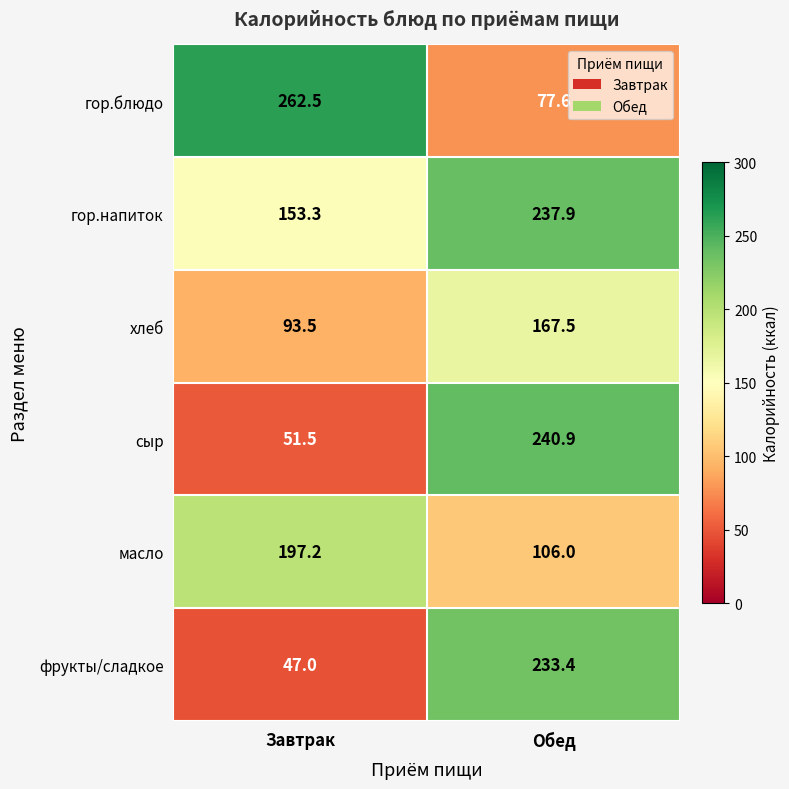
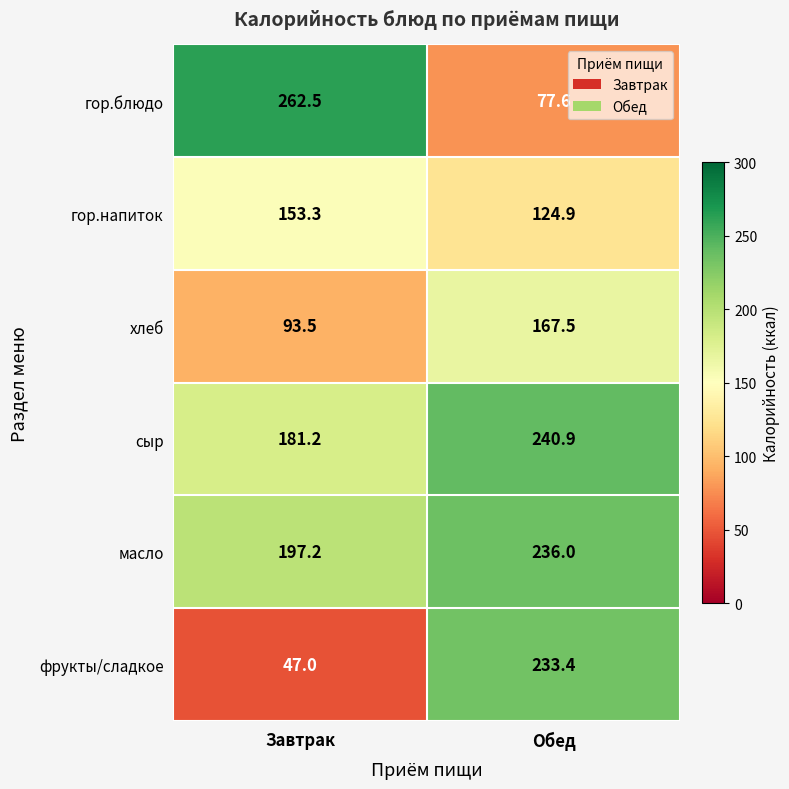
  {
    "гор.блюдо": {
      "Завтрак": 262.5
    },
    "гор.напиток": {
      "Завтрак": 153.3,
-     "Обед": 237.9
+     "Обед": 124.9
    },
    "хлеб": {
      "Завтрак": 93.5,
      "Обед": 167.5
    },
    "сыр": {
-     "Завтрак": 51.5,
+     "Завтрак": 181.2,
      "Обед": 240.9
    },
    "масло": {
      "Завтрак": 197.2,
-     "Обед": 106.0
+     "Обед": 236.0
    },
    "фрукты/сладкое": {
      "Завтрак": 47.0,
      "Обед": 233.4
    }
  }
